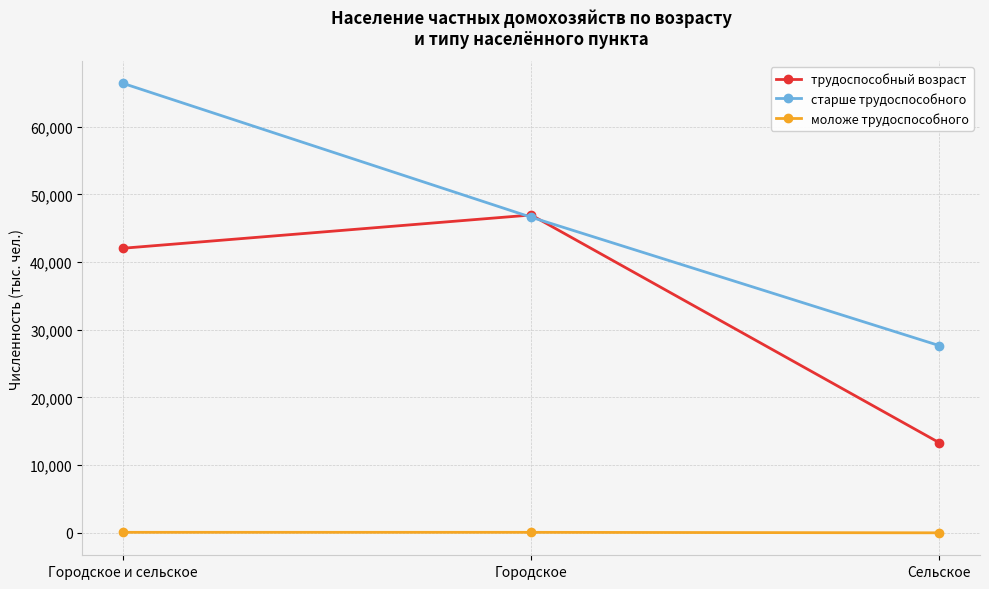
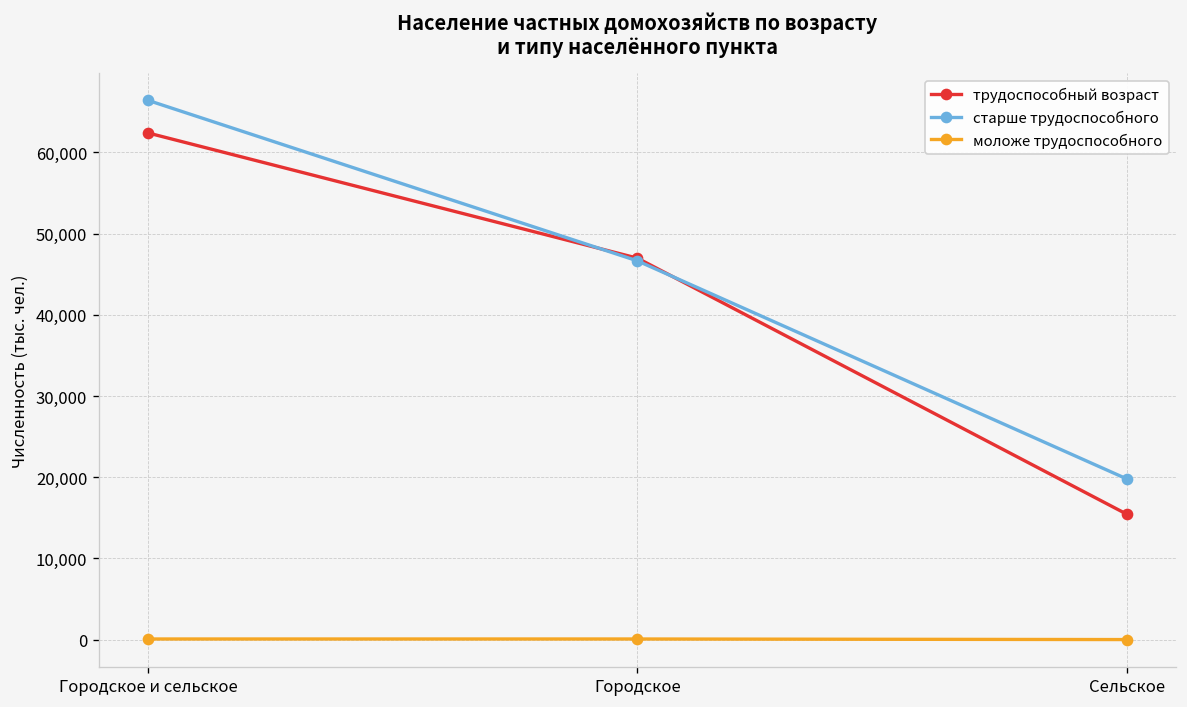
  {
    "трудоспособный возраст": {
-     "Городское и сельское": "42,000",
-     "Сельское": "13,000"
+     "Городское и сельское": "62,000",
+     "Сельское": "15,000"
    },
    "старше трудоспособного": {
      "Городское и сельское": "66,000",
-     "Сельское": "28,000"
+     "Сельское": "20,000"
    },
    "моложе трудоспособного": {
      "Городское и сельское": "0",
      "Городское": "0",
      "Сельское": "0"
    }
  }
